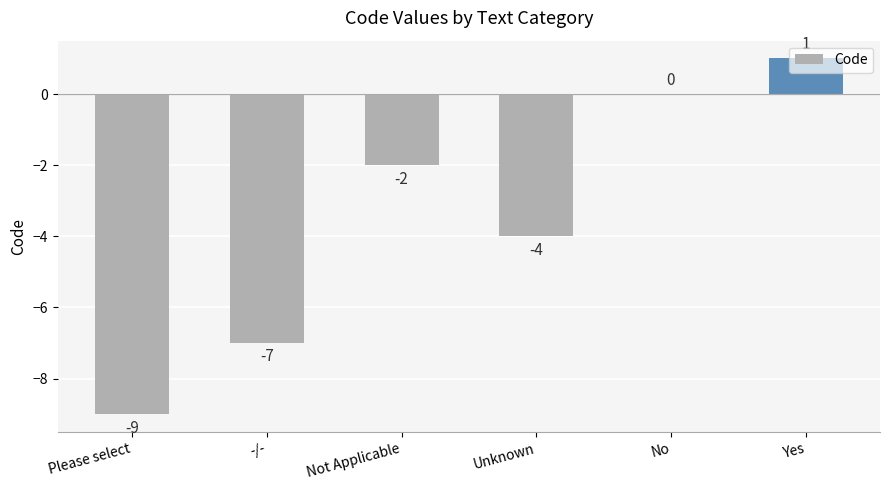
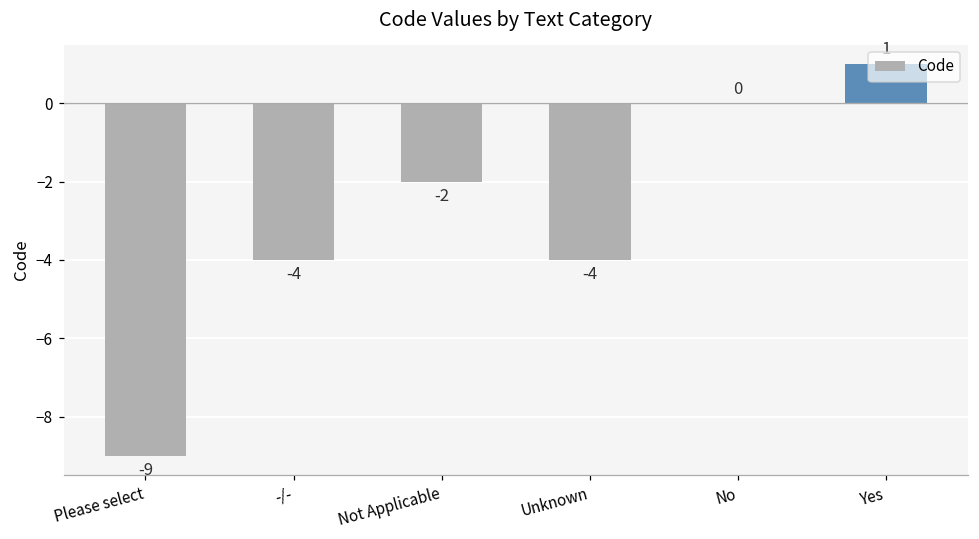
  {
    "Please select": -9,
-   "-/-": -7,
+   "-/-": -4,
    "Not Applicable": -2,
    "Unknown": -4,
    "No": 0
  }
